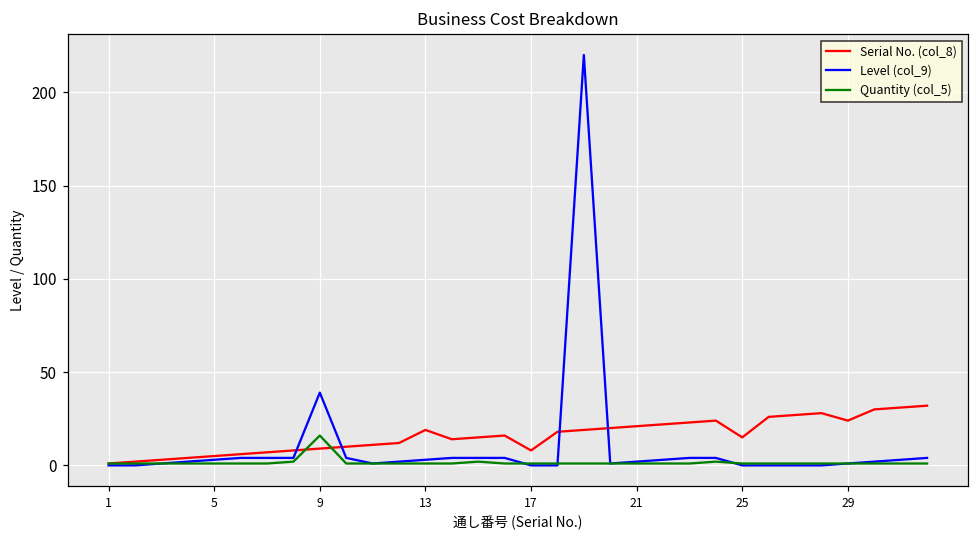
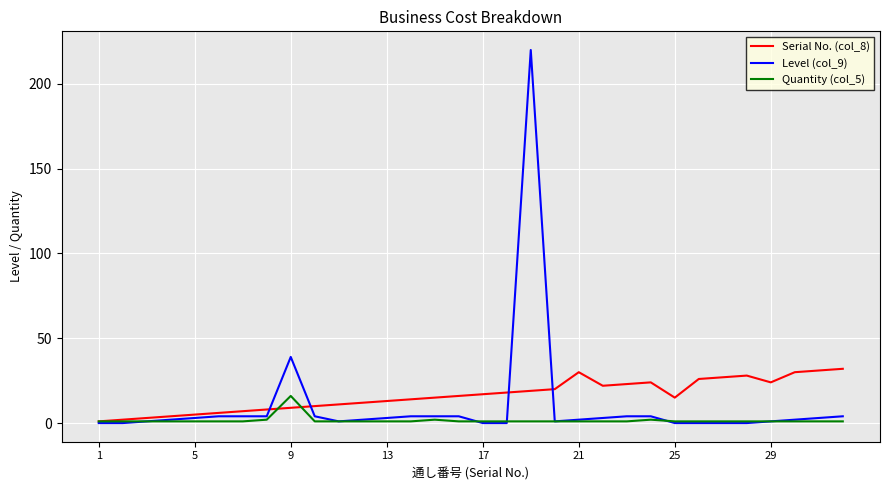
  {
    "Serial No. (col_8)": {
      "5": 5,
      "9": 9,
-     "13": 19,
-     "17": 8,
-     "21": 21,
+     "13": 13,
+     "17": 17,
+     "21": 30,
      "25": 15,
      "29": 24
    },
    "Level (col_9)": {
      "5": 3,
      "9": 39,
      "13": 3
    },
    "Quantity (col_5)": {
      "5": 1,
      "9": 16,
      "13": 1
    }
  }
